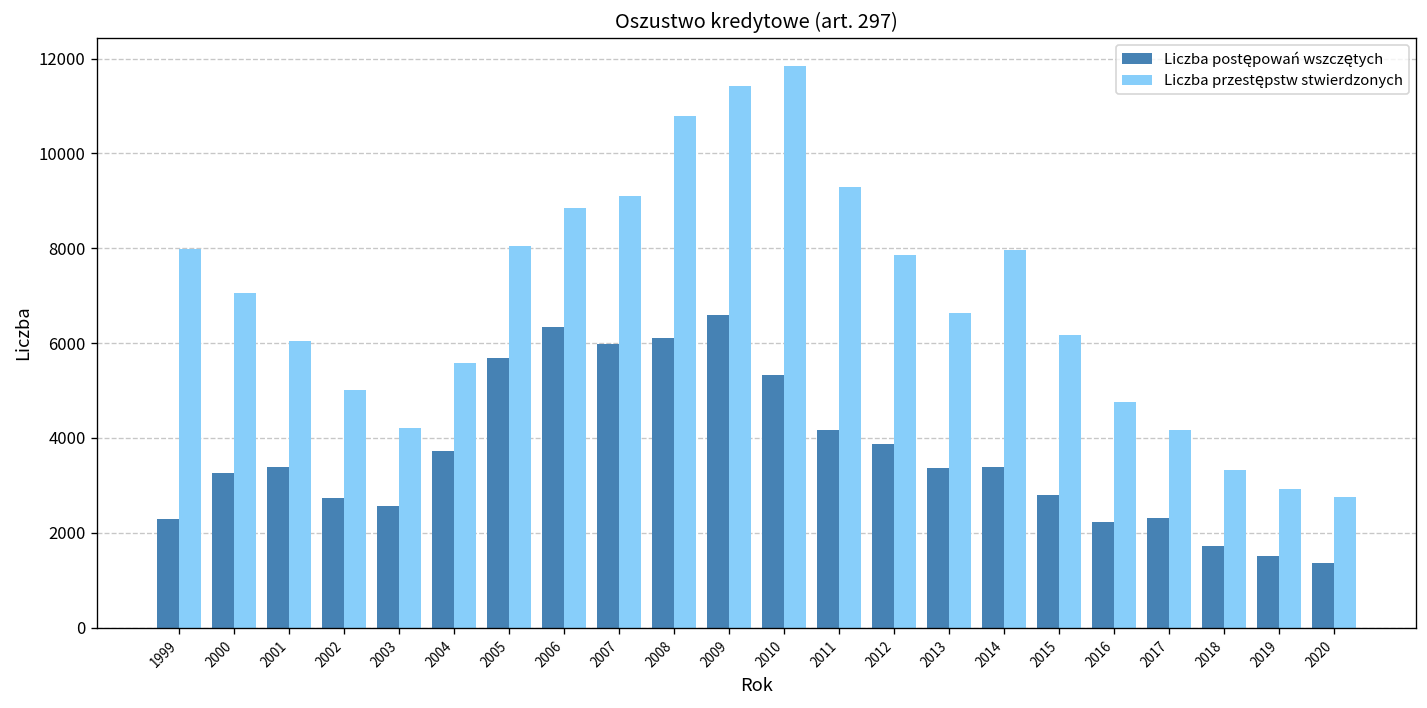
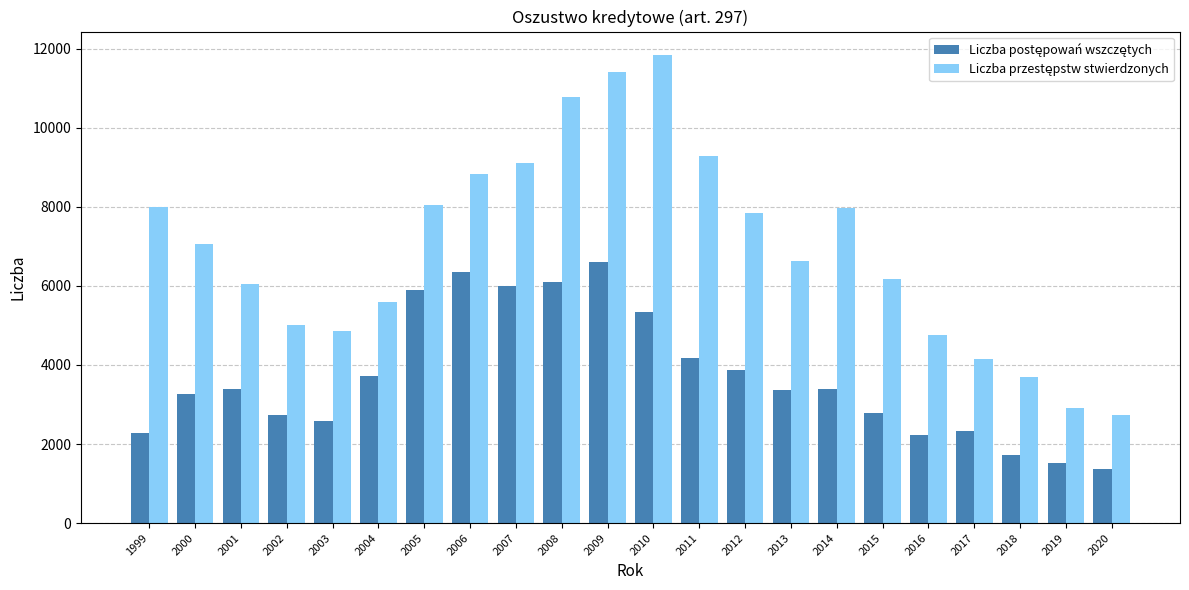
  {
    "Liczba postępowań wszczętych": {
      "1999": 2300,
      "2000": 3300,
      "2001": 3400,
      "2002": 2700,
      "2003": 2600,
      "2004": 3700,
-     "2005": 5700,
+     "2005": 5900,
      "2006": 6300,
      "2007": 6000,
      "2008": 6100,
      "2009": 6600,
      "2010": 5300,
      "2011": 4200,
      "2012": 3900,
      "2013": 3400,
      "2014": 3400,
      "2015": 2800,
      "2016": 2200,
      "2017": 2300,
      "2018": 1700,
      "2019": 1500,
      "2020": 1400
    },
    "Liczba przestępstw stwierdzonych": {
      "1999": 8000,
      "2000": 7100,
      "2001": 6000,
      "2002": 5000,
-     "2003": 4200,
+     "2003": 4900,
      "2004": 5600,
      "2005": 8000,
      "2006": 8800,
      "2007": 9100,
      "2008": 10800,
      "2009": 11400,
      "2010": 11800,
      "2011": 9300,
      "2012": 7900,
      "2013": 6600,
      "2014": 8000,
      "2015": 6200,
      "2016": 4800,
      "2017": 4200,
-     "2018": 3300,
+     "2018": 3700,
      "2019": 2900,
      "2020": 2700
    }
  }
